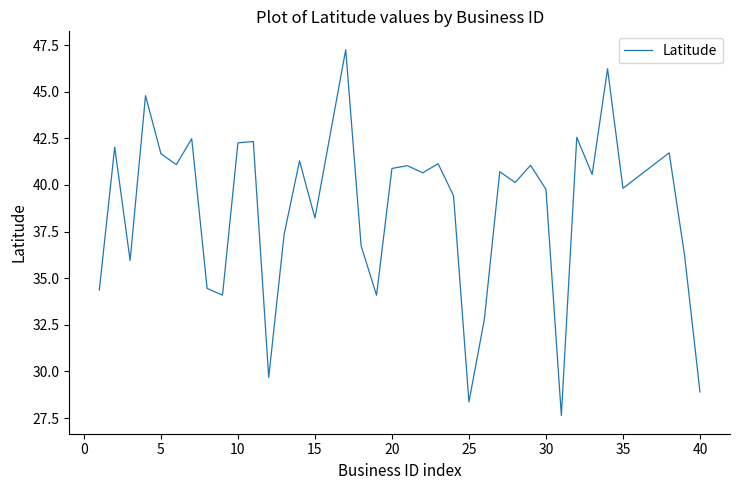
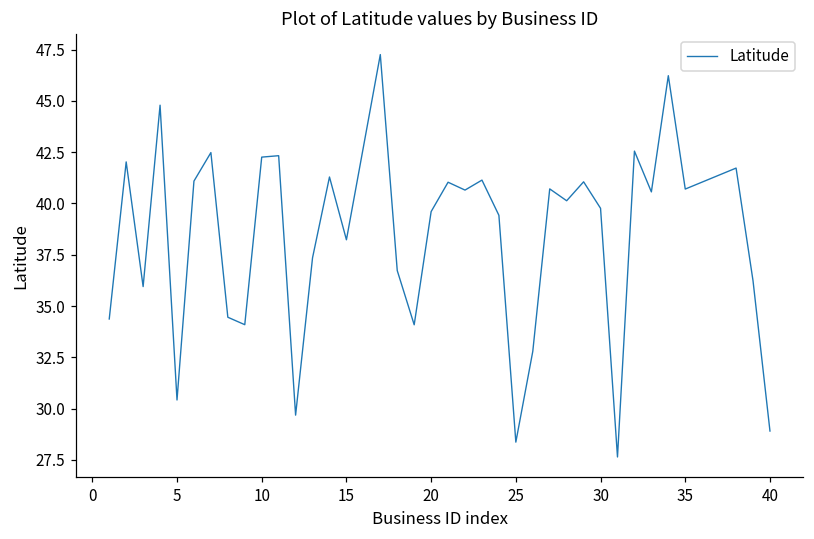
  {
-   "5": 41.7,
+   "5": 30.4,
    "10": 42.3,
    "15": 38.2,
-   "20": 40.9,
+   "20": 39.6,
    "25": 28.4,
    "30": 39.8,
-   "35": 39.8,
+   "35": 40.7,
    "40": 28.9
  }
